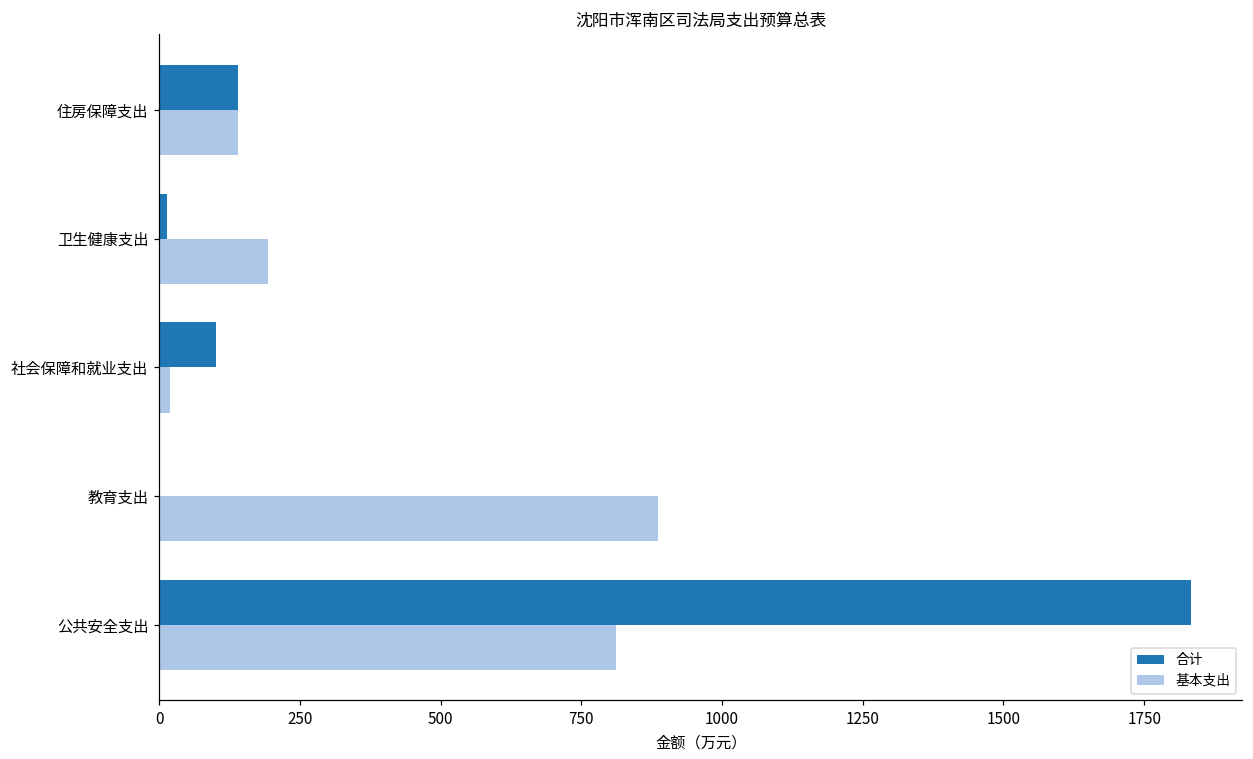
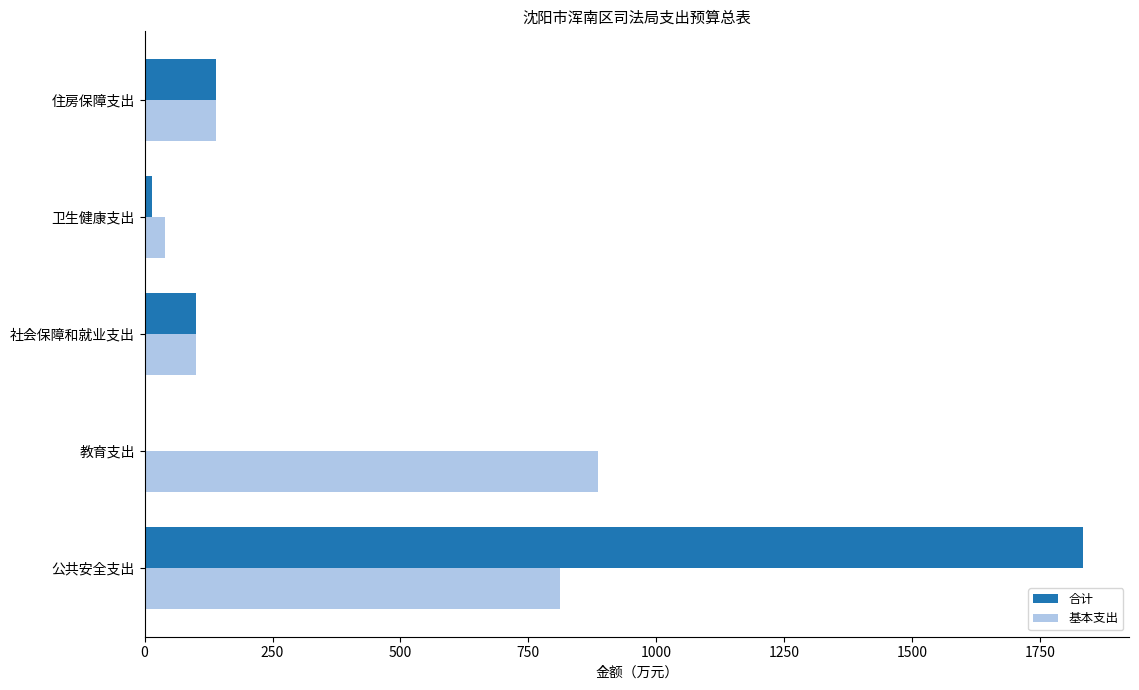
  {
    "合计": {
      "住房保障支出": 140,
      "卫生健康支出": 10,
      "社会保障和就业支出": 100,
      "公共安全支出": 1830
    },
    "基本支出": {
      "住房保障支出": 140,
-     "卫生健康支出": 190,
-     "社会保障和就业支出": 20,
+     "卫生健康支出": 40,
+     "社会保障和就业支出": 100,
      "教育支出": 890,
      "公共安全支出": 810
    }
  }
